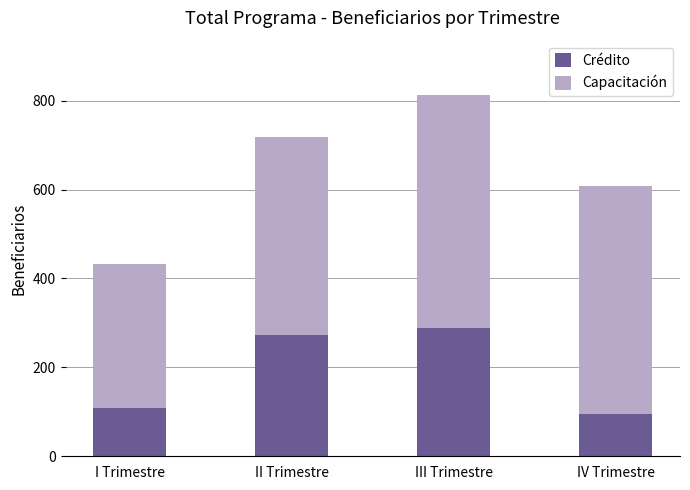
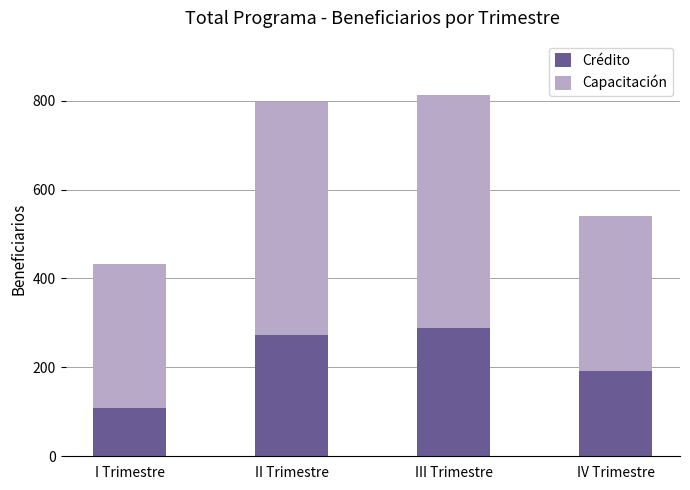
  {
    "Crédito": {
      "I Trimestre": 110,
      "II Trimestre": 270,
      "III Trimestre": 290,
-     "IV Trimestre": 100
+     "IV Trimestre": 190
    },
    "Capacitación": {
      "I Trimestre": 320,
-     "II Trimestre": 450,
+     "II Trimestre": 530,
      "III Trimestre": 530,
-     "IV Trimestre": 510
+     "IV Trimestre": 350
    }
  }
